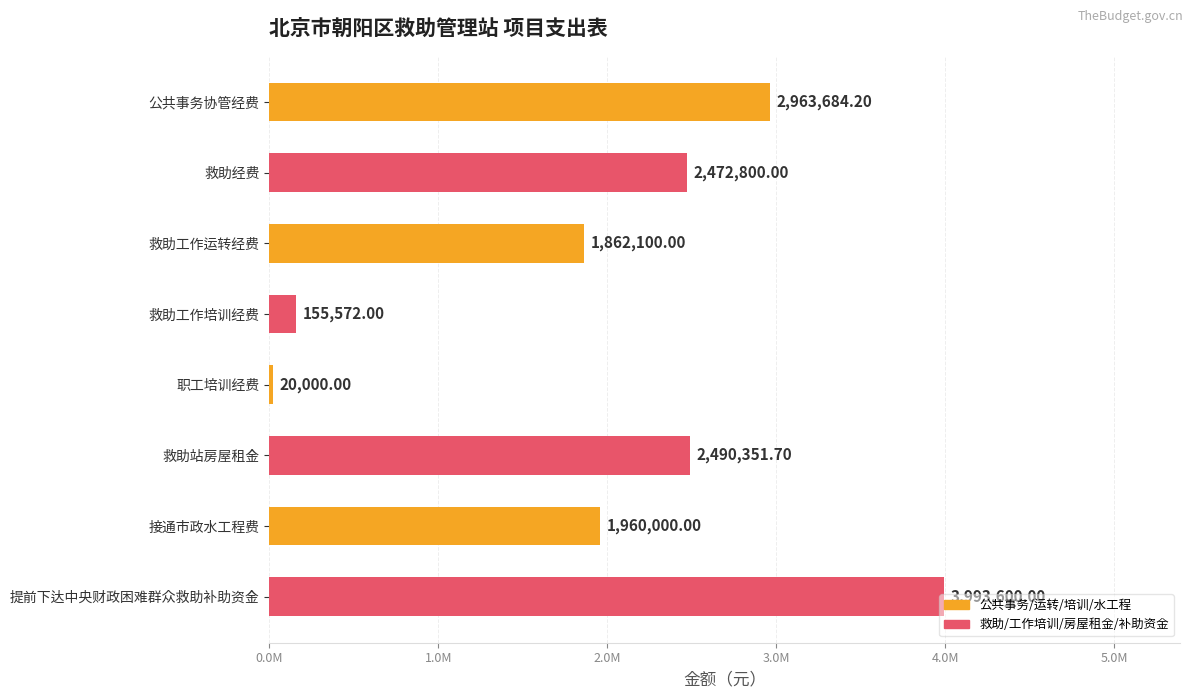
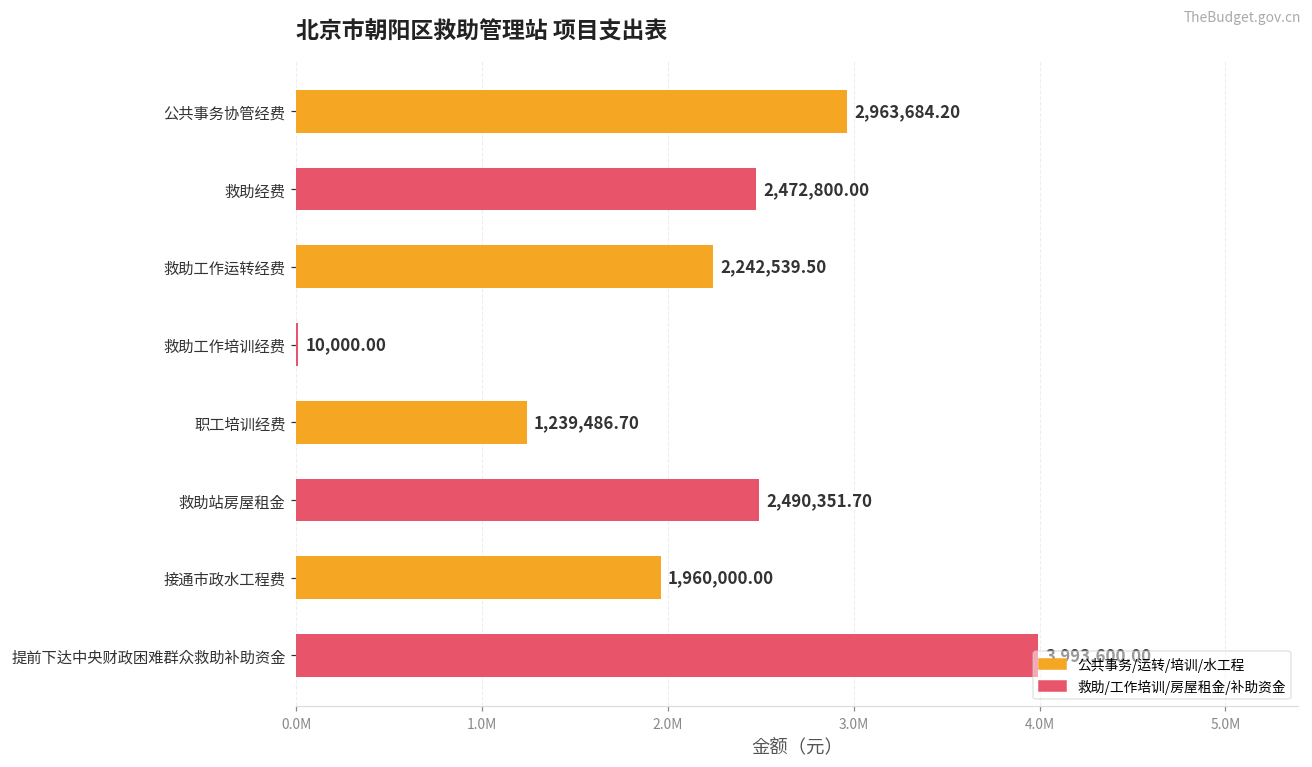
  {
    "公共事务协管经费": "2,963,684.20",
    "救助经费": "2,472,800.00",
-   "救助工作运转经费": "1,862,100.00",
-   "救助工作培训经费": "155,572.00",
-   "职工培训经费": "20,000.00",
+   "救助工作运转经费": "2,242,539.50",
+   "救助工作培训经费": "10,000.00",
+   "职工培训经费": "1,239,486.70",
    "救助站房屋租金": "2,490,351.70",
    "接通市政水工程费": "1,960,000.00"
  }
